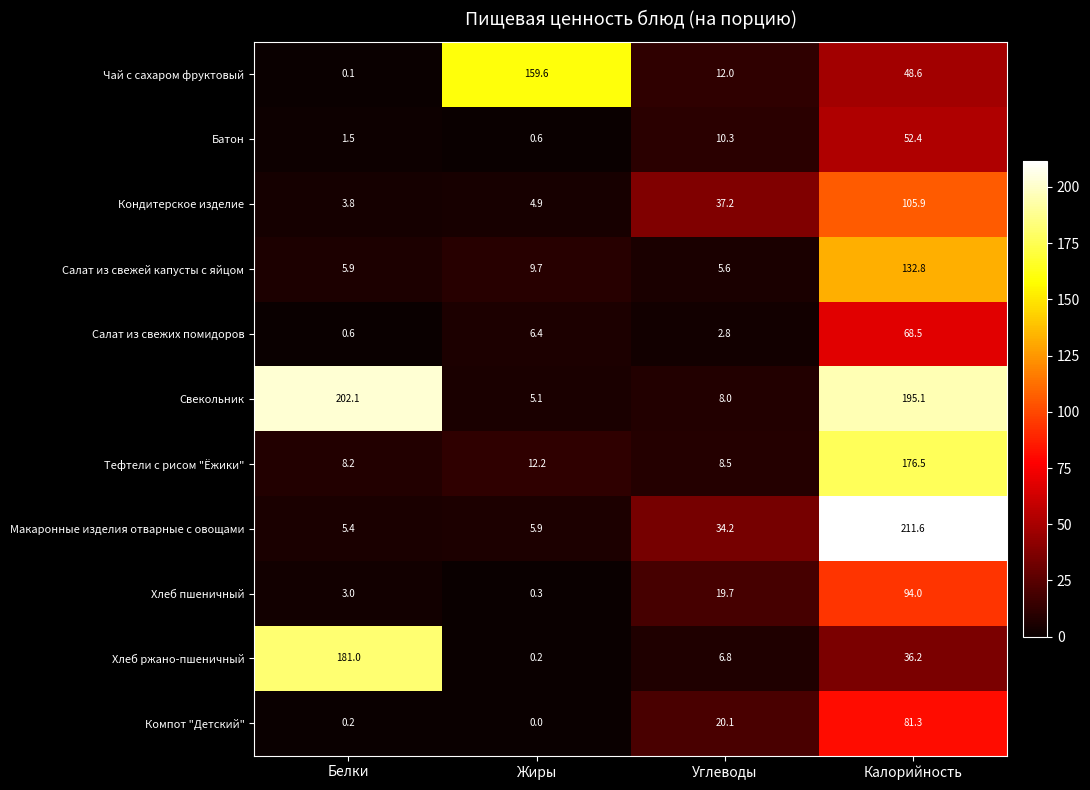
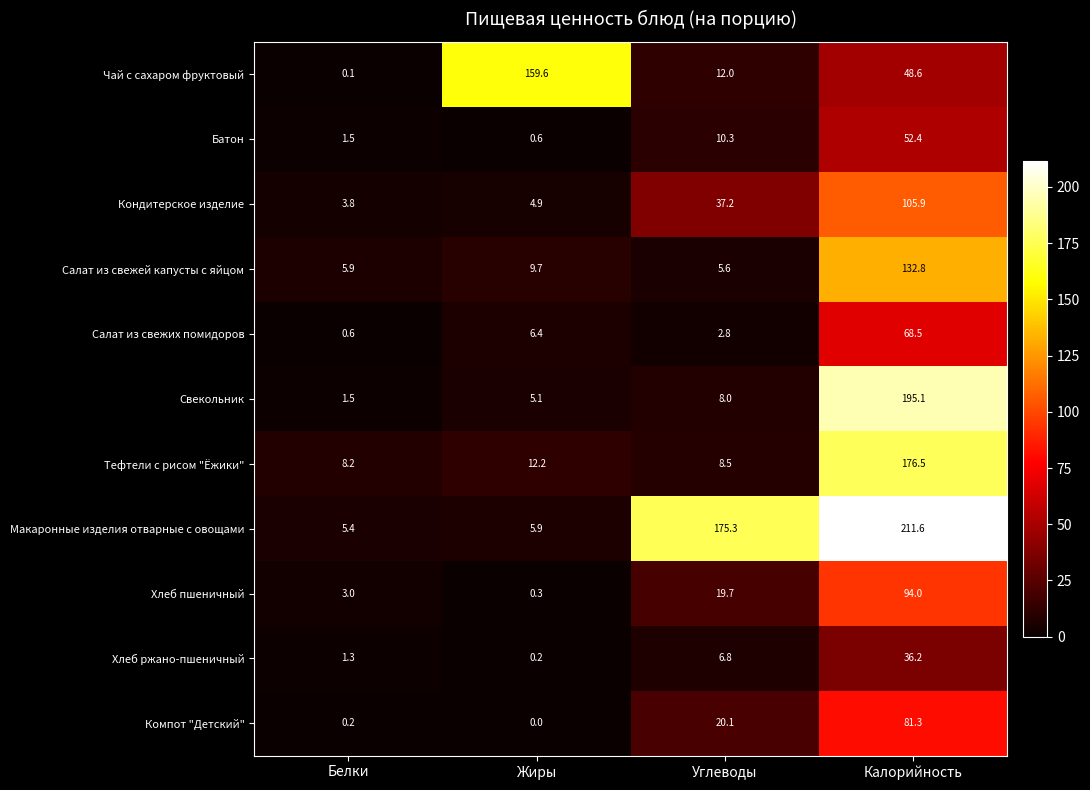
  {
    "Чай с сахаром фруктовый": {
      "Белки": 0.1,
      "Жиры": 159.6,
      "Углеводы": 12.0,
      "Калорийность": 48.6
    },
    "Батон": {
      "Белки": 1.5,
      "Жиры": 0.6,
      "Углеводы": 10.3,
      "Калорийность": 52.4
    },
    "Кондитерское изделие": {
      "Белки": 3.8,
      "Жиры": 4.9,
      "Углеводы": 37.2,
      "Калорийность": 105.9
    },
    "Салат из свежей капусты с яйцом": {
      "Белки": 5.9,
      "Жиры": 9.7,
      "Углеводы": 5.6,
      "Калорийность": 132.8
    },
    "Салат из свежих помидоров": {
      "Белки": 0.6,
      "Жиры": 6.4,
      "Углеводы": 2.8,
      "Калорийность": 68.5
    },
    "Свекольник": {
-     "Белки": 202.1,
+     "Белки": 1.5,
      "Жиры": 5.1,
      "Углеводы": 8.0,
      "Калорийность": 195.1
    },
    "Тефтели с рисом \"Ёжики\"": {
      "Белки": 8.2,
      "Жиры": 12.2,
      "Углеводы": 8.5,
      "Калорийность": 176.5
    },
    "Макаронные изделия отварные с овощами": {
      "Белки": 5.4,
      "Жиры": 5.9,
-     "Углеводы": 34.2,
+     "Углеводы": 175.3,
      "Калорийность": 211.6
    },
    "Хлеб пшеничный": {
      "Белки": 3.0,
      "Жиры": 0.3,
      "Углеводы": 19.7,
      "Калорийность": 94.0
    },
    "Хлеб ржано-пшеничный": {
-     "Белки": 181.0,
+     "Белки": 1.3,
      "Жиры": 0.2,
      "Углеводы": 6.8,
      "Калорийность": 36.2
    },
    "Компот \"Детский\"": {
      "Белки": 0.2,
      "Жиры": 0.0,
      "Углеводы": 20.1,
      "Калорийность": 81.3
    }
  }
